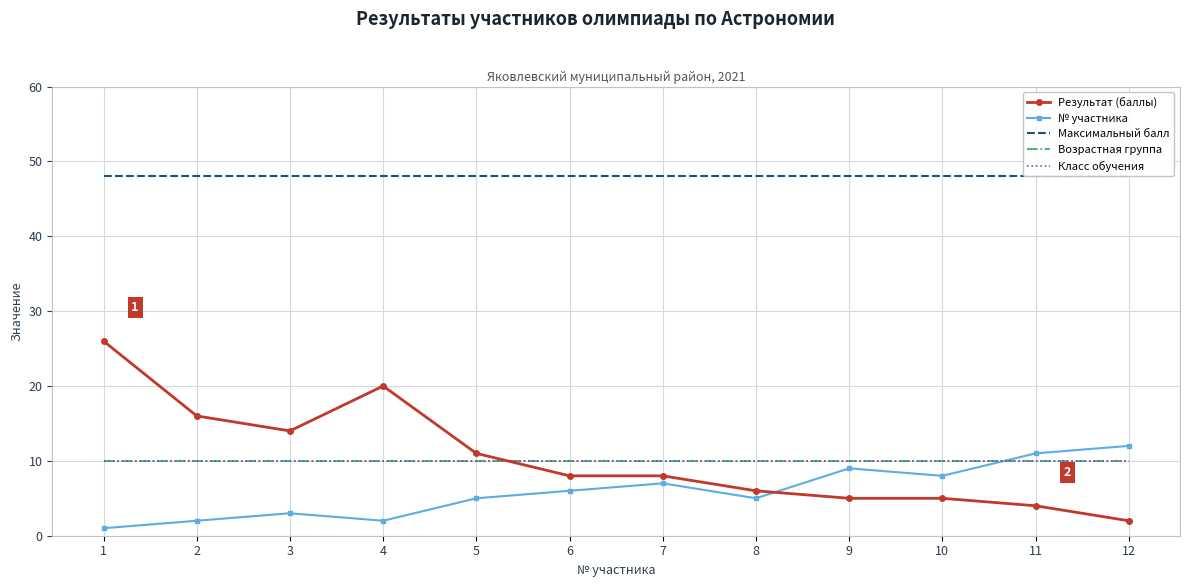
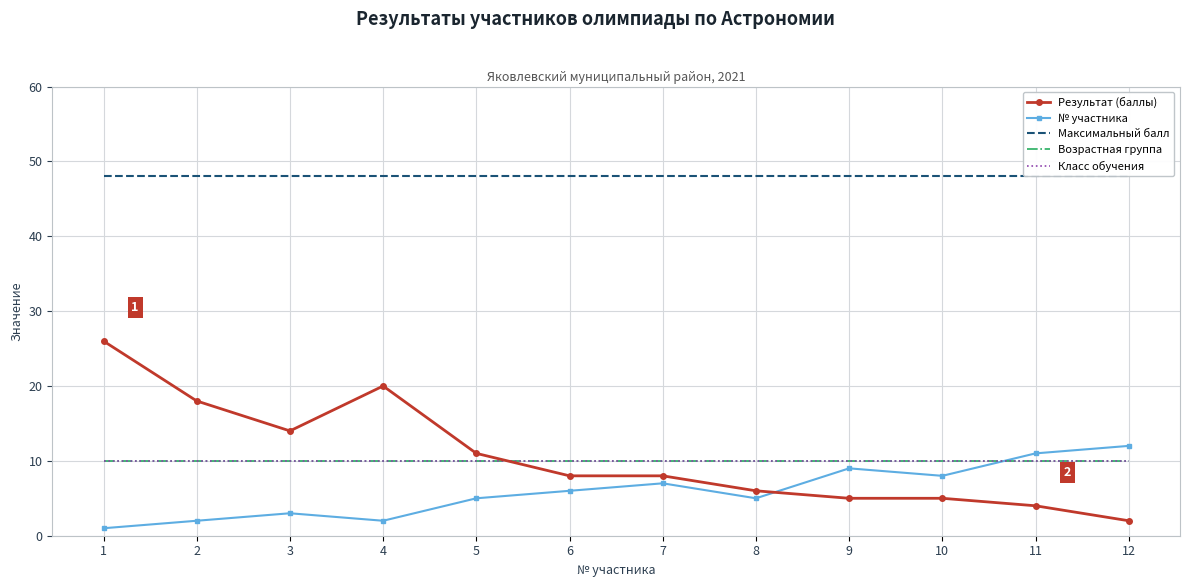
  {
    "Результат (баллы)": {
      "1": 26,
-     "2": 16,
+     "2": 18,
      "3": 14,
      "4": 20,
      "5": 11,
      "6": 8,
      "7": 8,
      "8": 6,
      "9": 5,
      "10": 5,
      "11": 4,
      "12": 2
    },
    "№ участника": {
      "1": 1,
      "2": 2,
      "3": 3,
      "4": 2,
      "5": 5,
      "6": 6,
      "7": 7,
      "8": 5,
      "9": 9,
      "10": 8,
      "11": 11,
      "12": 12
    },
    "Максимальный балл": {
      "1": 48,
      "2": 48,
      "3": 48,
      "4": 48,
      "5": 48,
      "6": 48,
      "7": 48,
      "8": 48,
      "9": 48,
      "10": 48,
      "11": 48,
      "12": 48
    },
    "Класс обучения": {
      "1": 10,
      "2": 10,
      "3": 10,
      "4": 10,
      "5": 10,
      "6": 10,
      "7": 10,
      "8": 10,
      "9": 10,
      "10": 10,
      "11": 10,
      "12": 10
    }
  }
